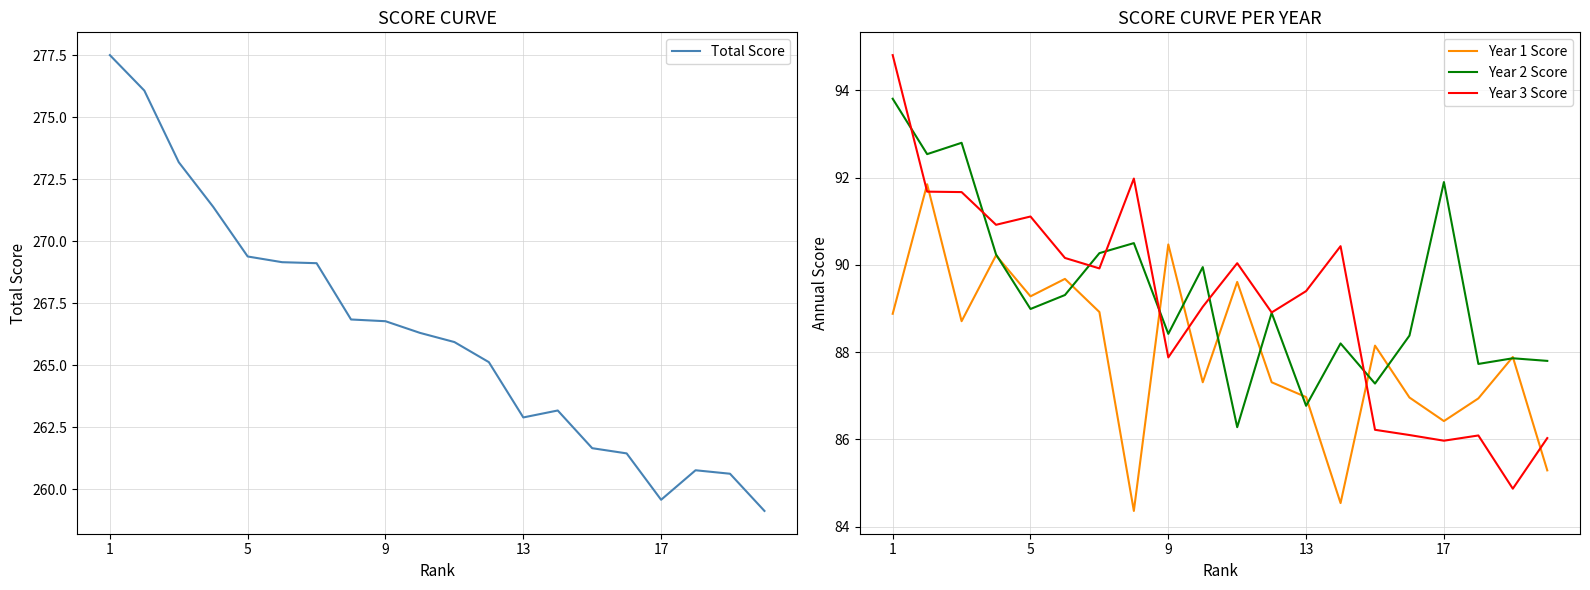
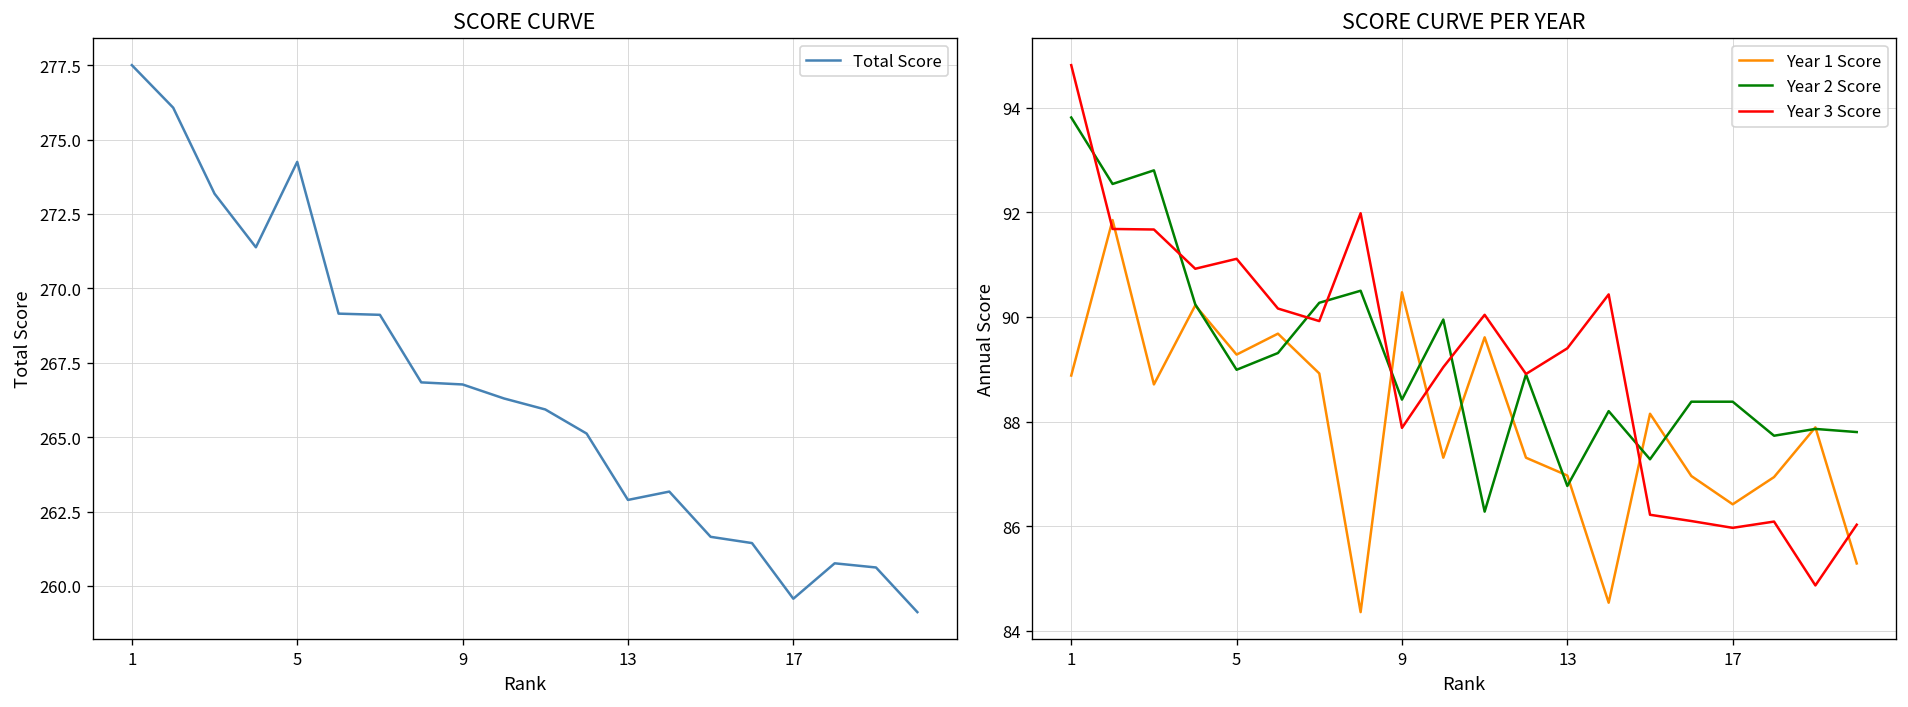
  {
    "SCORE CURVE": {
      "1": 277.5,
-     "5": 269.4,
+     "5": 274.3,
      "9": 266.8,
      "13": 262.9,
      "17": 259.6
    },
    "SCORE CURVE PER YEAR": {
      "Year 1 Score": {
        "1": 88.9,
        "5": 89.3,
        "9": 90.5,
        "13": 87.0,
        "17": 86.4
      },
      "Year 2 Score": {
        "1": 93.8,
        "5": 89.0,
        "9": 88.4,
        "13": 86.8,
-       "17": 91.9
+       "17": 88.4
      },
      "Year 3 Score": {
        "1": 94.8,
        "5": 91.1,
        "9": 87.9,
        "13": 89.4,
        "17": 86.0
      }
    }
  }
